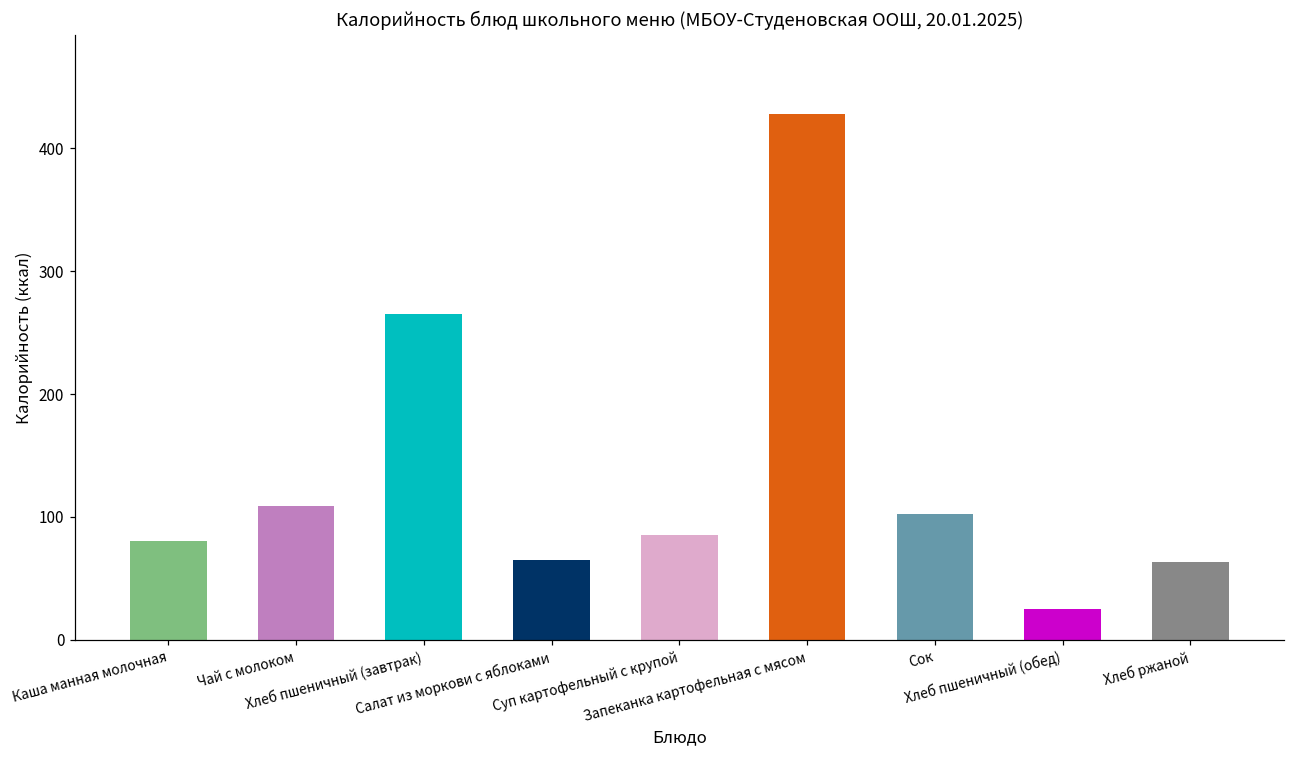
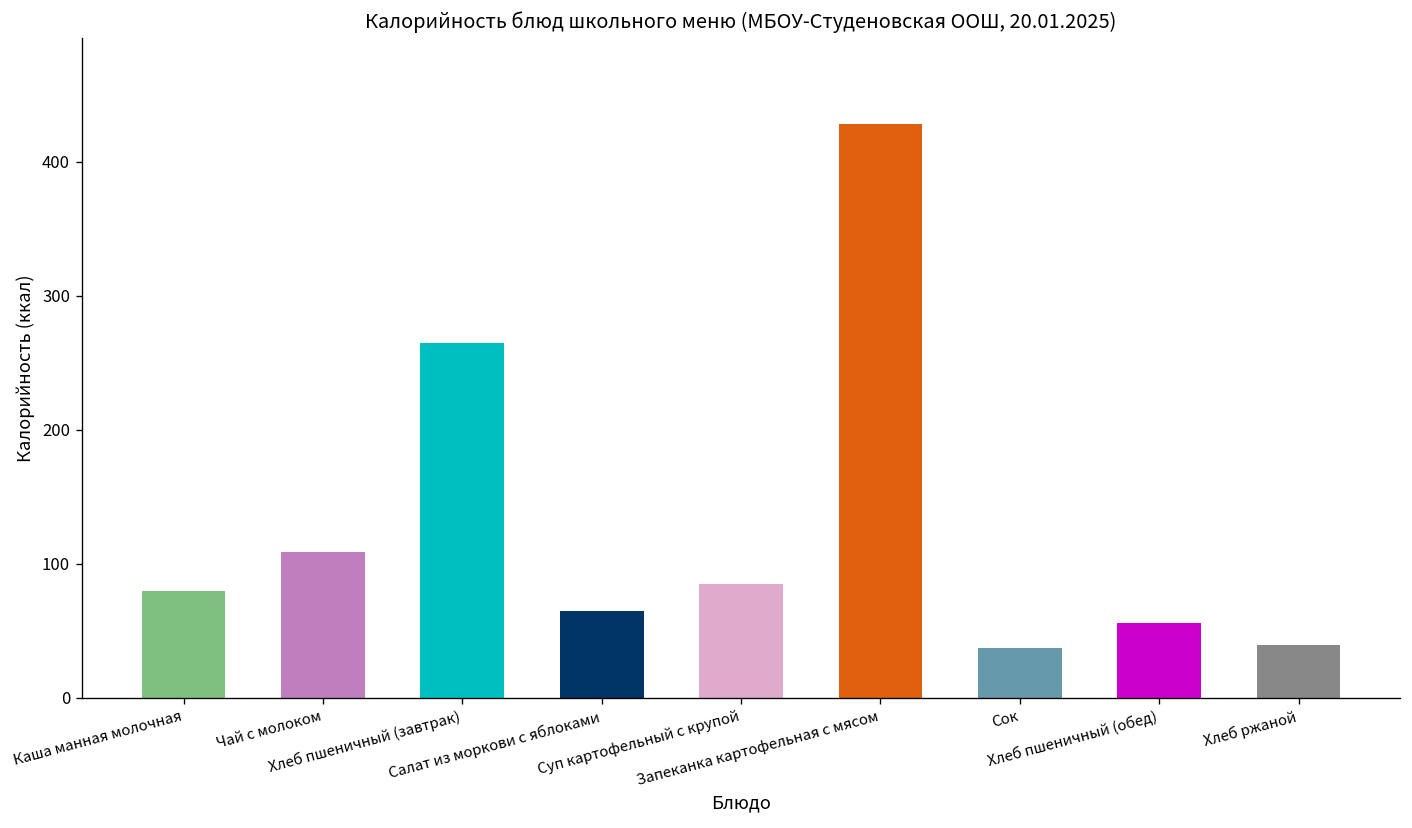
  {
    "Каша манная молочная": 80,
    "Чай с молоком": 109,
    "Хлеб пшеничный (завтрак)": 265,
    "Салат из моркови с яблоками": 65,
    "Суп картофельный с крупой": 85,
    "Запеканка картофельная с мясом": 428,
-   "Сок": 102,
-   "Хлеб пшеничный (обед)": 25,
-   "Хлеб ржаной": 63
+   "Сок": 37,
+   "Хлеб пшеничный (обед)": 56,
+   "Хлеб ржаной": 39
  }
